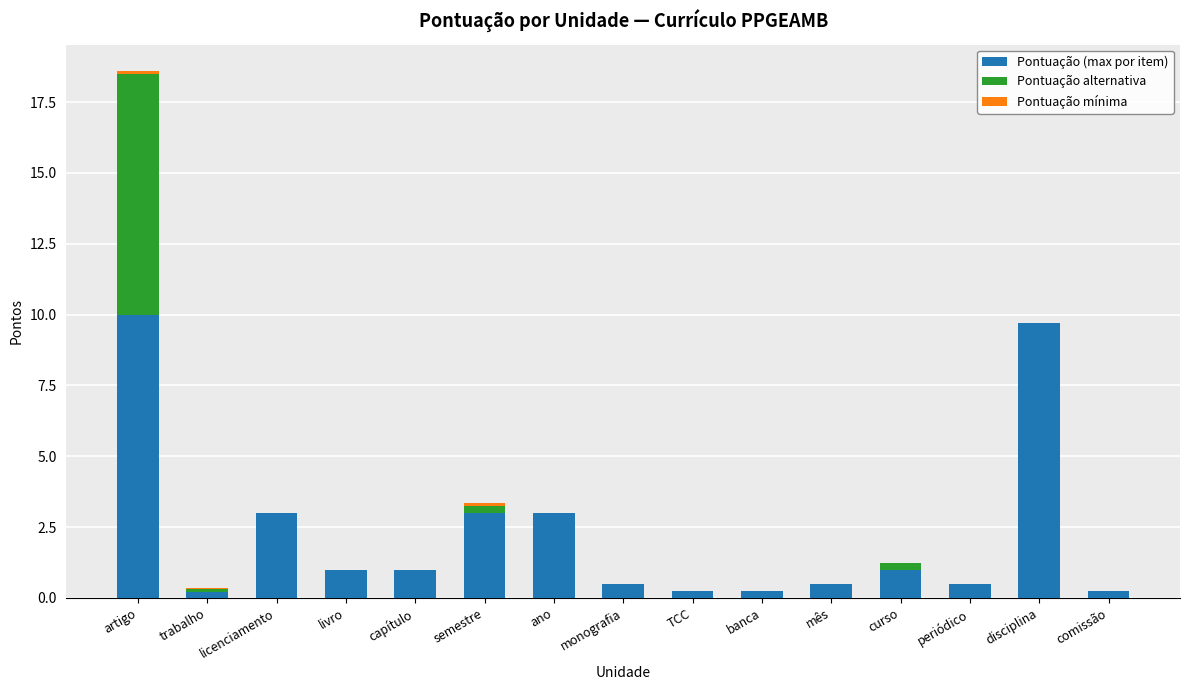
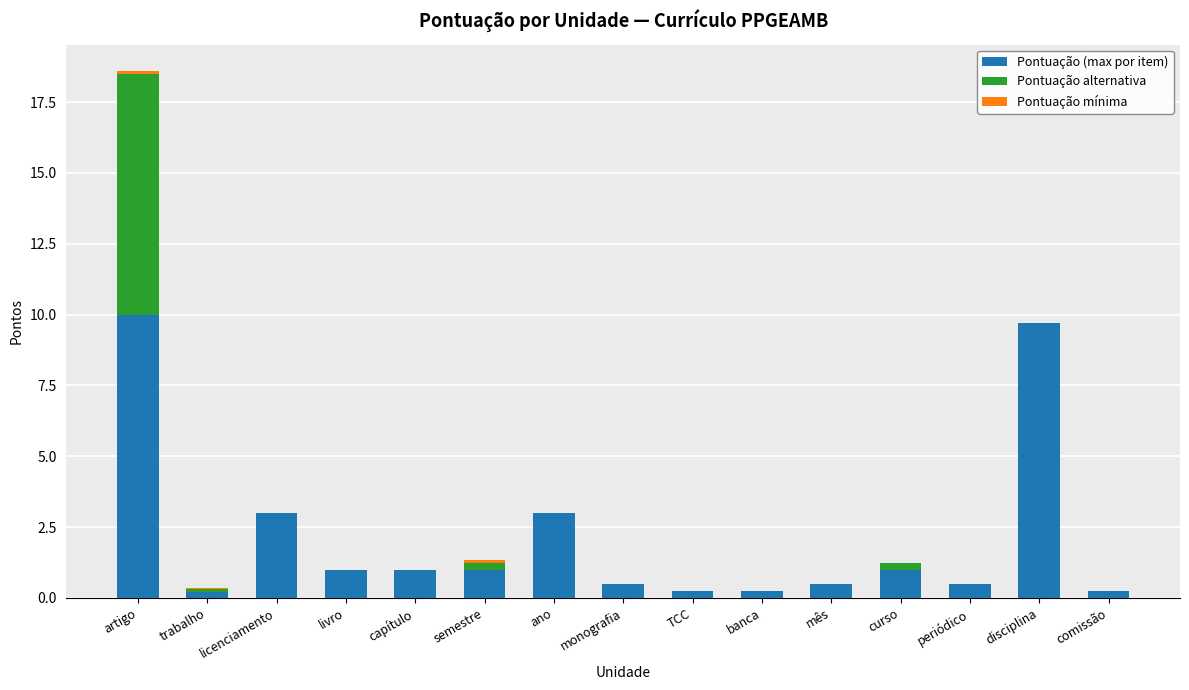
  {
    "Pontuação (max por item)": {
      "artigo": 10,
      "trabalho": 0.2,
      "licenciamento": 3,
      "livro": 1,
      "capítulo": 1,
-     "semestre": 3,
+     "semestre": 1,
      "ano": 3,
      "monografia": 0.5,
      "TCC": 0.3,
      "banca": 0.3,
      "mês": 0.5,
      "curso": 1,
      "periódico": 0.5,
      "disciplina": 9.7,
      "comissão": 0.3
    },
    "Pontuação alternativa": {
      "artigo": 8.5,
      "trabalho": 0.1,
      "licenciamento": 0,
      "livro": 0,
      "capítulo": 0,
      "semestre": 0.3,
      "ano": 0,
      "monografia": 0,
      "TCC": 0,
      "banca": 0,
      "mês": 0,
      "curso": 0.3,
      "periódico": 0,
      "disciplina": 0,
      "comissão": 0
    },
    "Pontuação mínima": {
      "artigo": 0.1,
      "licenciamento": 0,
      "livro": 0,
      "capítulo": 0,
      "semestre": 0.1,
      "ano": 0,
      "monografia": 0,
      "TCC": 0,
      "banca": 0,
      "mês": 0,
      "curso": 0,
      "periódico": 0,
      "disciplina": 0,
      "comissão": 0
    }
  }
